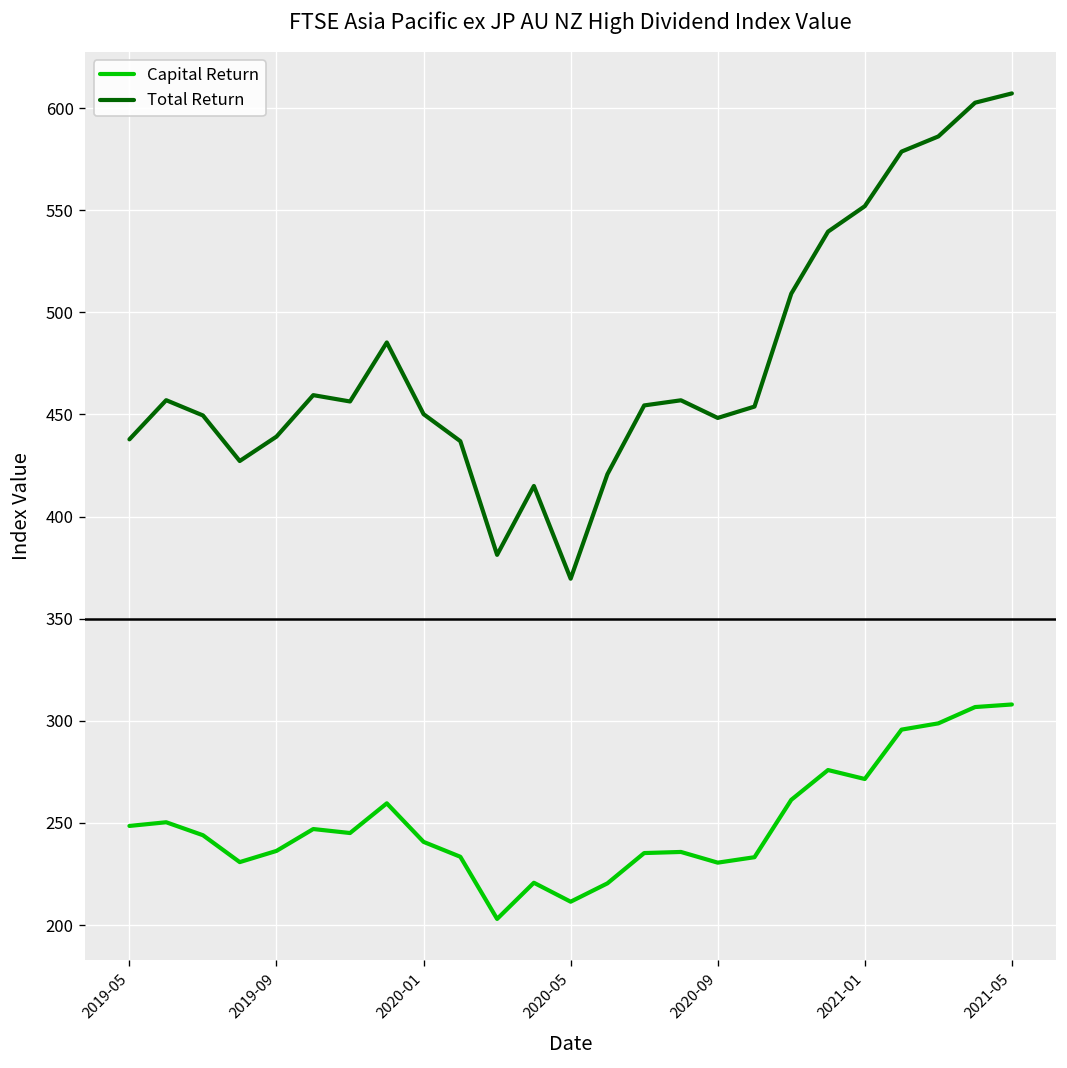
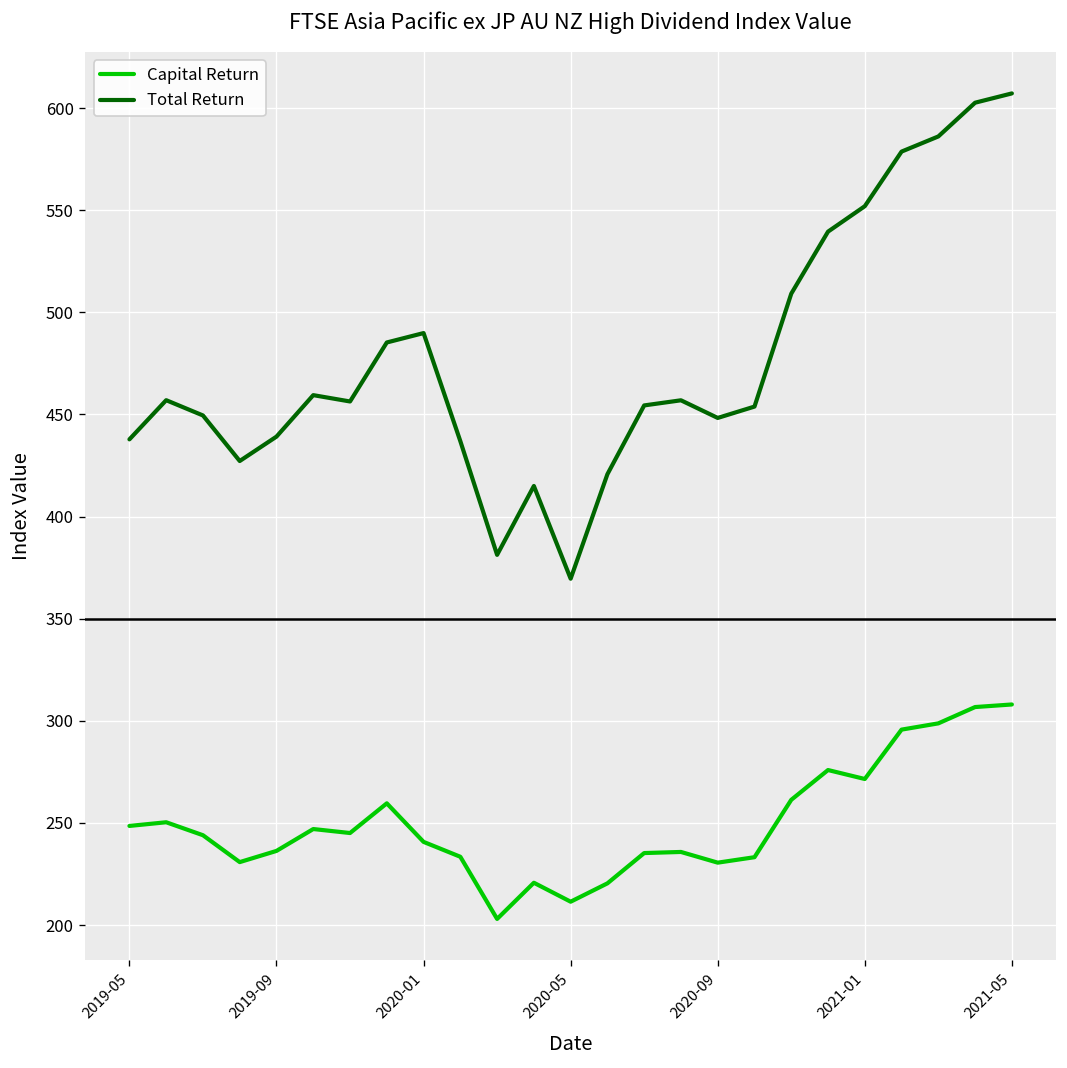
  {
    "Capital Return": {
      "2019-05": 249,
      "2019-09": 236,
      "2020-01": 241,
      "2020-05": 211,
      "2020-09": 231,
      "2021-01": 272,
      "2021-05": 308
    },
    "Total Return": {
      "2019-05": 438,
      "2019-09": 439,
-     "2020-01": 450,
+     "2020-01": 490,
      "2020-05": 370,
      "2020-09": 448,
      "2021-01": 552,
      "2021-05": 607
    }
  }
